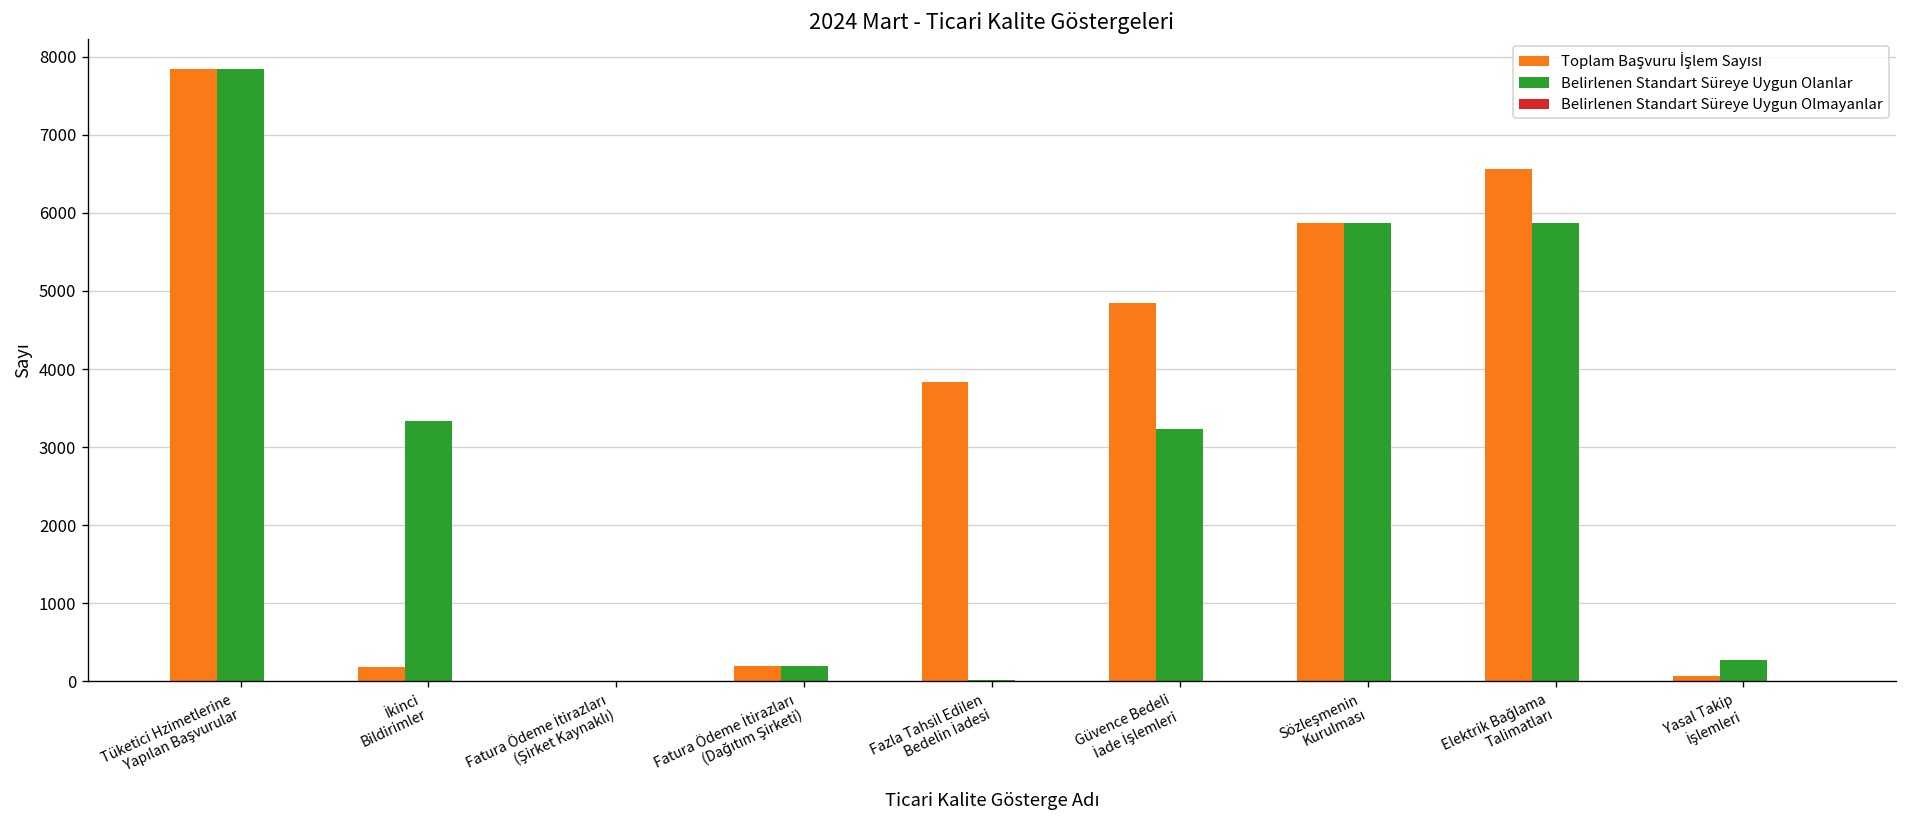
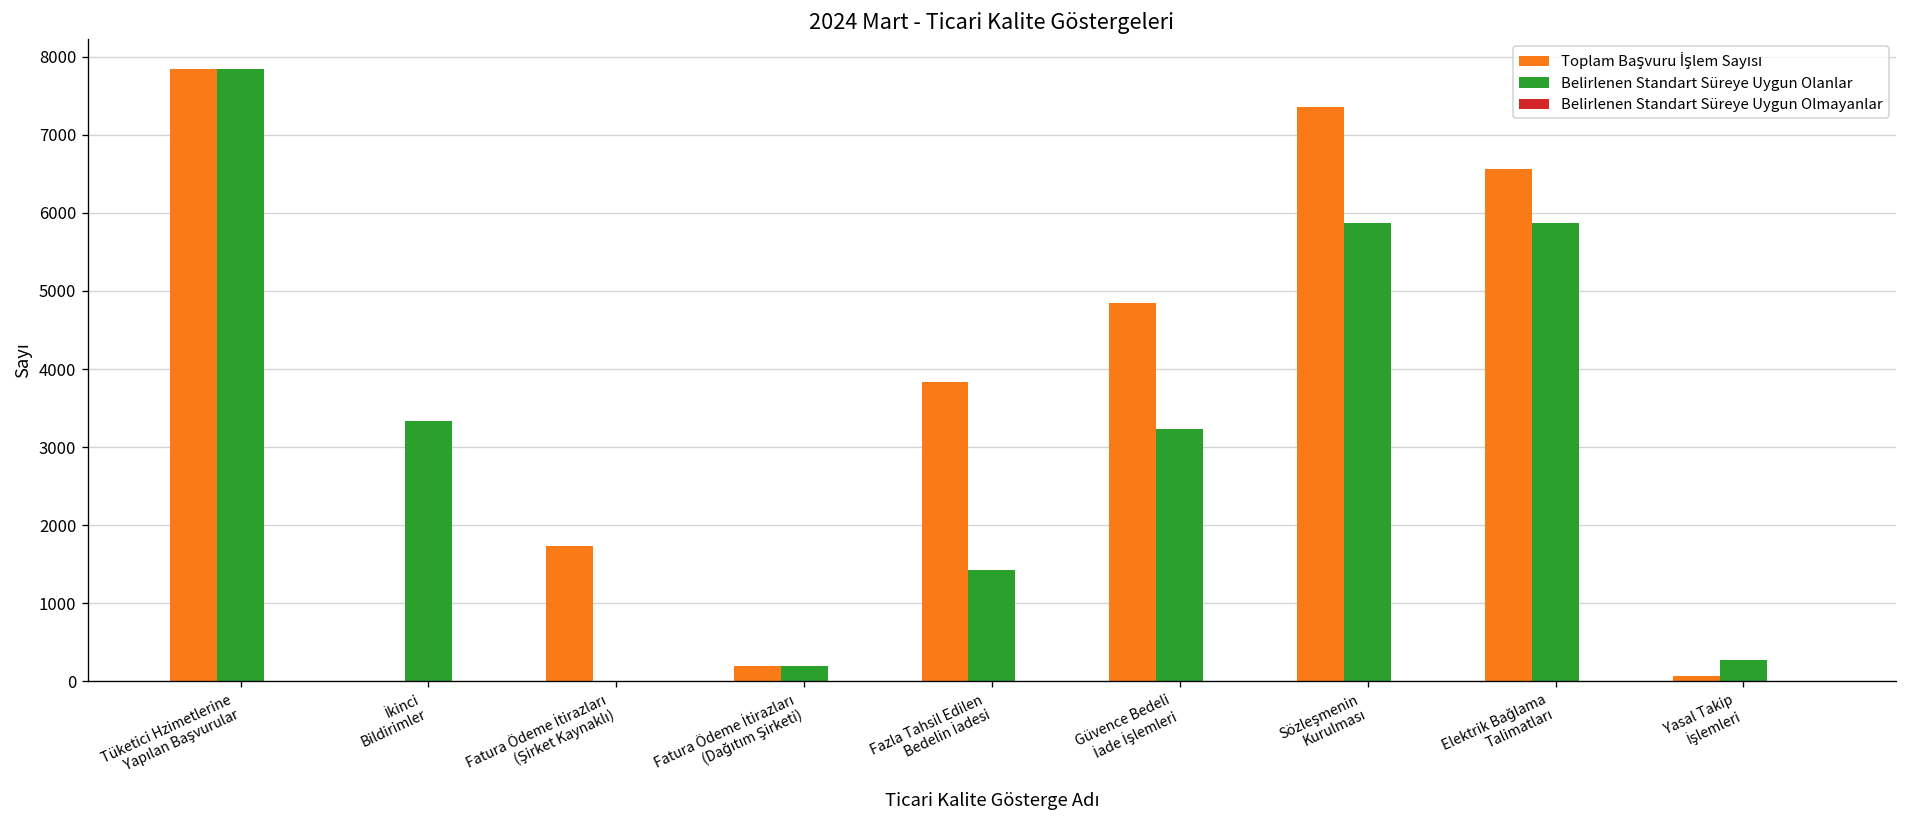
  {
    "Toplam Başvuru İşlem Sayısı": {
      "Tüketici Hzimetlerine Yapılan Başvurular": 7800,
-     "İkinci Bildirimler": 200,
-     "Fatura Ödeme İtirazları (Şirket Kaynaklı)": 0,
+     "İkinci Bildirimler": 0,
+     "Fatura Ödeme İtirazları (Şirket Kaynaklı)": 1700,
      "Fatura Ödeme İtirazları (Dağıtım Şirketi)": 200,
      "Fazla Tahsil Edilen Bedelin İadesi": 3800,
      "Güvence Bedeli İade İşlemleri": 4800,
-     "Sözleşmenin Kurulması": 5900,
+     "Sözleşmenin Kurulması": 7400,
      "Elektrik Bağlama Talimatları": 6600,
      "Yasal Takip İşlemleri": 100
    },
    "Belirlenen Standart Süreye Uygun Olanlar": {
      "Tüketici Hzimetlerine Yapılan Başvurular": 7800,
      "İkinci Bildirimler": 3300,
      "Fatura Ödeme İtirazları (Dağıtım Şirketi)": 200,
-     "Fazla Tahsil Edilen Bedelin İadesi": 0,
+     "Fazla Tahsil Edilen Bedelin İadesi": 1400,
      "Güvence Bedeli İade İşlemleri": 3200,
      "Sözleşmenin Kurulması": 5900,
      "Elektrik Bağlama Talimatları": 5900,
      "Yasal Takip İşlemleri": 300
    },
    "Belirlenen Standart Süreye Uygun Olmayanlar": {
      "Tüketici Hzimetlerine Yapılan Başvurular": 0,
      "İkinci Bildirimler": 0,
      "Fatura Ödeme İtirazları (Şirket Kaynaklı)": 0,
      "Fatura Ödeme İtirazları (Dağıtım Şirketi)": 0,
      "Fazla Tahsil Edilen Bedelin İadesi": 0,
      "Sözleşmenin Kurulması": 0,
      "Elektrik Bağlama Talimatları": 0,
      "Yasal Takip İşlemleri": 0
    }
  }
